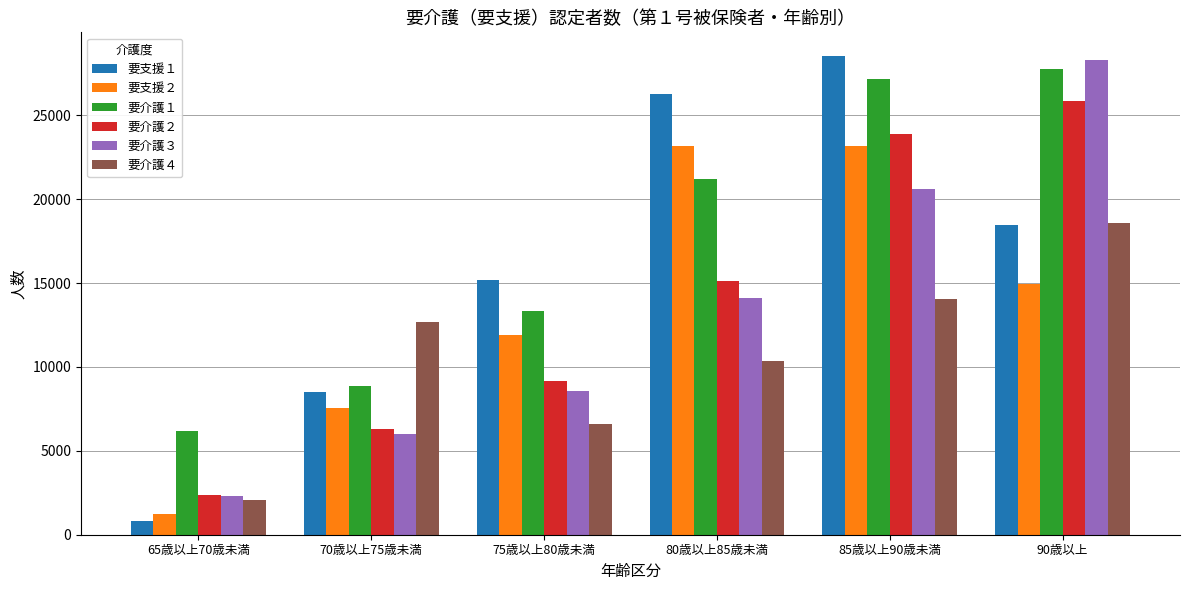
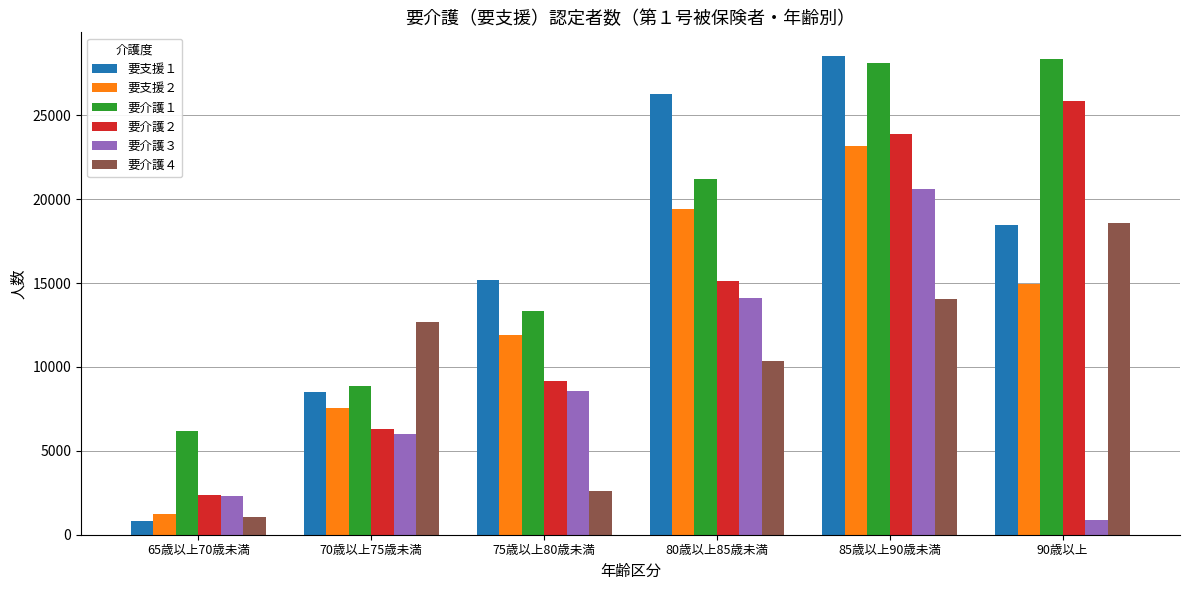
  {
    "要支援１": {
      "65歳以上70歳未満": 800,
      "70歳以上75歳未満": 8500,
      "75歳以上80歳未満": 15200,
      "80歳以上85歳未満": 26300,
      "85歳以上90歳未満": 28500,
      "90歳以上": 18500
    },
    "要支援２": {
      "65歳以上70歳未満": 1200,
      "70歳以上75歳未満": 7600,
      "75歳以上80歳未満": 11900,
-     "80歳以上85歳未満": 23100,
+     "80歳以上85歳未満": 19400,
      "85歳以上90歳未満": 23200,
      "90歳以上": 15000
    },
    "要介護１": {
      "65歳以上70歳未満": 6200,
      "70歳以上75歳未満": 8900,
      "75歳以上80歳未満": 13300,
      "80歳以上85歳未満": 21200,
-     "85歳以上90歳未満": 27200,
-     "90歳以上": 27700
+     "85歳以上90歳未満": 28100,
+     "90歳以上": 28300
    },
    "要介護２": {
      "65歳以上70歳未満": 2400,
      "70歳以上75歳未満": 6300,
      "75歳以上80歳未満": 9100,
      "80歳以上85歳未満": 15100,
      "85歳以上90歳未満": 23900,
      "90歳以上": 25900
    },
    "要介護３": {
      "65歳以上70歳未満": 2300,
      "70歳以上75歳未満": 6000,
      "75歳以上80歳未満": 8600,
      "80歳以上85歳未満": 14100,
      "85歳以上90歳未満": 20600,
-     "90歳以上": 28300
+     "90歳以上": 900
    },
    "要介護４": {
-     "65歳以上70歳未満": 2100,
+     "65歳以上70歳未満": 1100,
      "70歳以上75歳未満": 12700,
-     "75歳以上80歳未満": 6600,
+     "75歳以上80歳未満": 2600,
      "80歳以上85歳未満": 10400,
      "85歳以上90歳未満": 14000,
      "90歳以上": 18600
    }
  }
